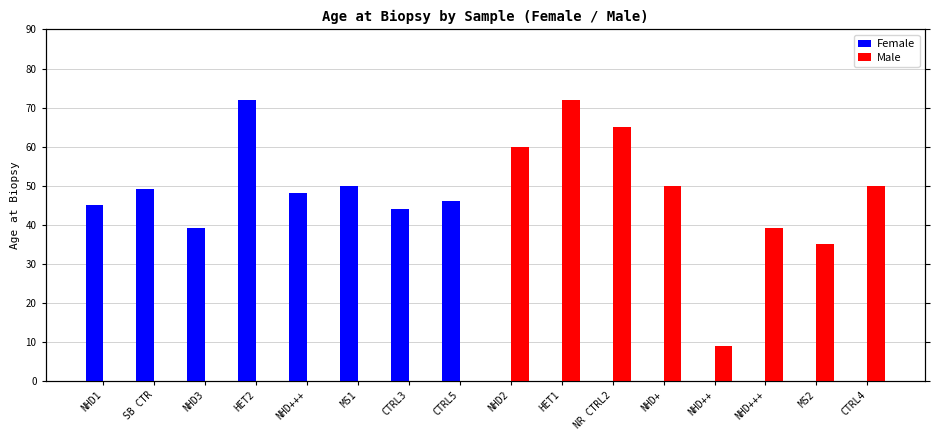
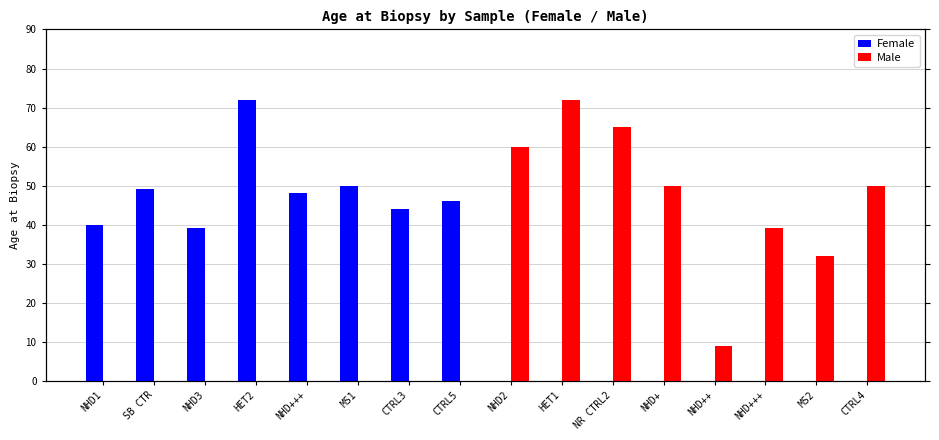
  {
    "Female": {
-     "NHD1": 45,
+     "NHD1": 40,
      "SB CTR": 49,
      "NHD3": 39,
      "HET2": 72,
      "MS1": 50,
      "CTRL3": 44,
      "CTRL5": 46,
      "NHD2": 0,
      "HET1": 0,
      "NR CTRL2": 0,
      "NHD+": 0,
      "NHD++": 0,
      "MS2": 0,
      "CTRL4": 0
    },
    "Male": {
      "NHD1": 0,
      "SB CTR": 0,
      "NHD3": 0,
      "HET2": 0,
      "MS1": 0,
      "CTRL3": 0,
      "CTRL5": 0,
      "NHD2": 60,
      "HET1": 72,
      "NR CTRL2": 65,
      "NHD+": 50,
      "NHD++": 9,
-     "MS2": 35,
+     "MS2": 32,
      "CTRL4": 50
    }
  }
